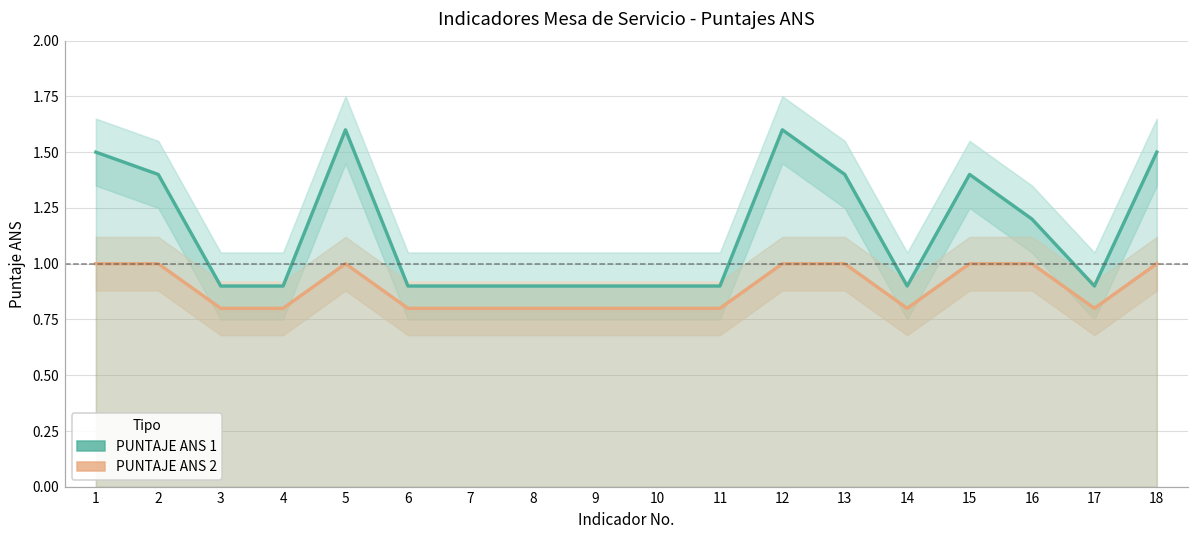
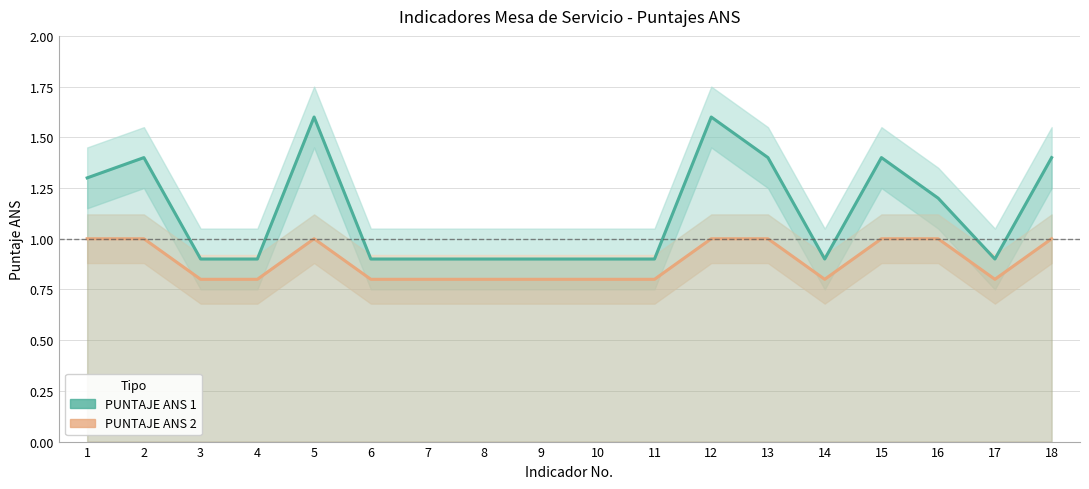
  {
    "PUNTAJE ANS 1": {
-     "1": 1.5,
+     "1": 1.3,
      "2": 1.4,
      "3": 0.9,
      "4": 0.9,
      "5": 1.6,
      "6": 0.9,
      "7": 0.9,
      "8": 0.9,
      "9": 0.9,
      "10": 0.9,
      "11": 0.9,
      "12": 1.6,
      "13": 1.4,
      "14": 0.9,
      "15": 1.4,
      "16": 1.2,
      "17": 0.9,
-     "18": 1.5
+     "18": 1.4
    },
    "PUNTAJE ANS 2": {
      "1": 1.0,
      "2": 1.0,
      "3": 0.8,
      "4": 0.8,
      "5": 1.0,
      "6": 0.8,
      "7": 0.8,
      "8": 0.8,
      "9": 0.8,
      "10": 0.8,
      "11": 0.8,
      "12": 1.0,
      "13": 1.0,
      "14": 0.8,
      "15": 1.0,
      "16": 1.0,
      "17": 0.8,
      "18": 1.0
    }
  }
